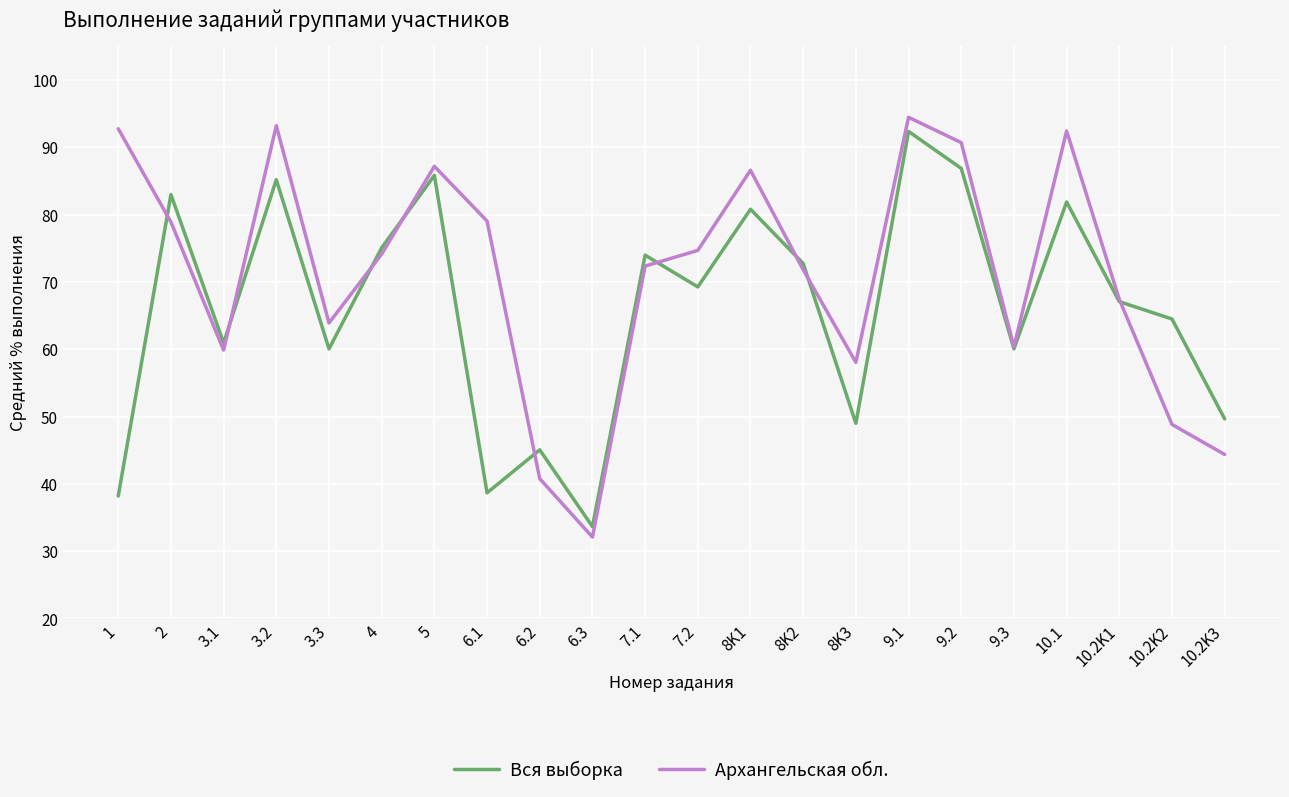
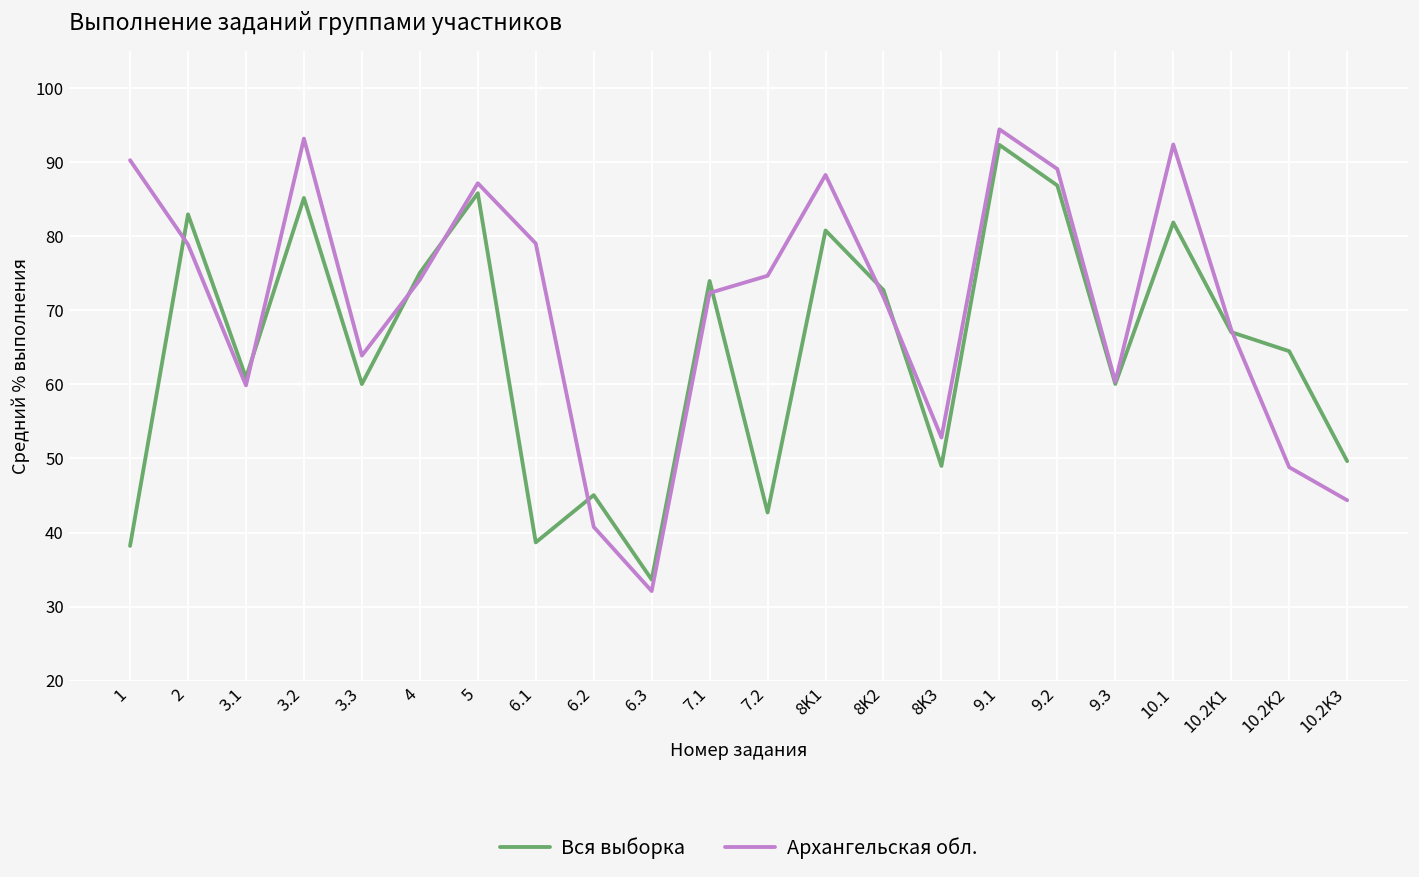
  {
    "Вся выборка": {
      "1": 38,
      "2": 83,
      "3.1": 61,
      "3.2": 85,
      "3.3": 60,
      "4": 75,
      "5": 86,
      "6.1": 39,
      "6.2": 45,
      "6.3": 34,
      "7.1": 74,
-     "7.2": 69,
+     "7.2": 43,
      "8K1": 81,
      "8K2": 73,
      "8K3": 49,
      "9.1": 92,
      "9.2": 87,
      "10.1": 82,
      "10.2K2": 64,
      "10.2K3": 50
    },
    "Архангельская обл.": {
-     "1": 93,
+     "1": 90,
      "2": 79,
      "3.1": 60,
      "3.2": 93,
      "3.3": 64,
      "4": 74,
      "5": 87,
      "6.1": 79,
      "6.2": 41,
      "6.3": 32,
      "7.1": 72,
      "7.2": 75,
-     "8K1": 87,
+     "8K1": 88,
      "8K2": 72,
-     "8K3": 58,
+     "8K3": 53,
      "9.1": 94,
-     "9.2": 91,
+     "9.2": 89,
      "10.1": 92,
      "10.2K2": 49,
      "10.2K3": 44
    }
  }
